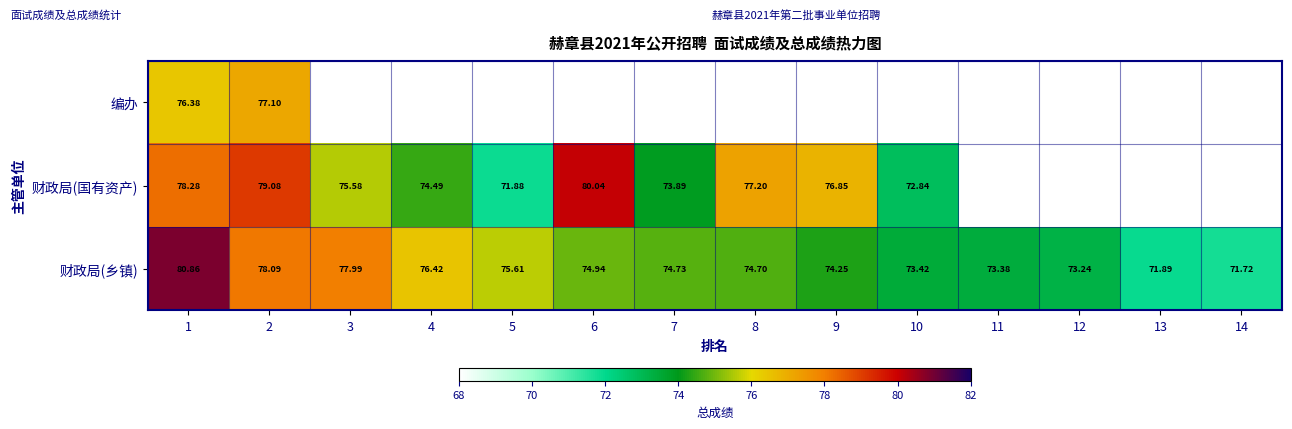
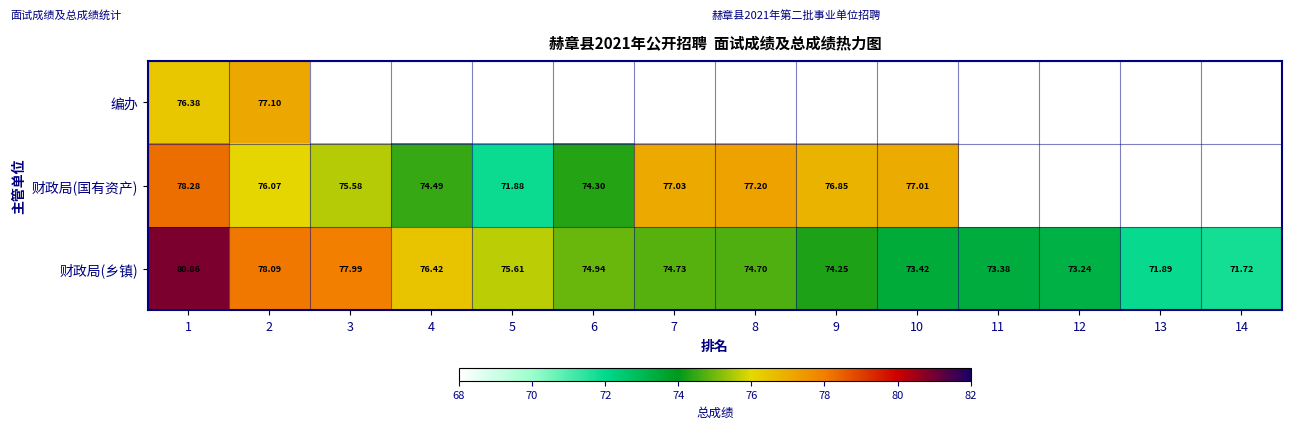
  {
    "编办": {
      "1": 76.38,
      "2": 77.10
    },
    "财政局(国有资产)": {
      "1": 78.28,
-     "2": 79.08,
+     "2": 76.07,
      "3": 75.58,
      "4": 74.49,
      "5": 71.88,
-     "6": 80.04,
-     "7": 73.89,
+     "6": 74.30,
+     "7": 77.03,
      "8": 77.20,
      "9": 76.85,
-     "10": 72.84
+     "10": 77.01
    },
    "财政局(乡镇)": {
      "1": 80.86,
      "2": 78.09,
      "3": 77.99,
      "4": 76.42,
      "5": 75.61,
      "6": 74.94,
      "7": 74.73,
      "8": 74.70,
      "9": 74.25,
      "10": 73.42,
      "11": 73.38,
      "12": 73.24,
      "13": 71.89,
      "14": 71.72
    }
  }
